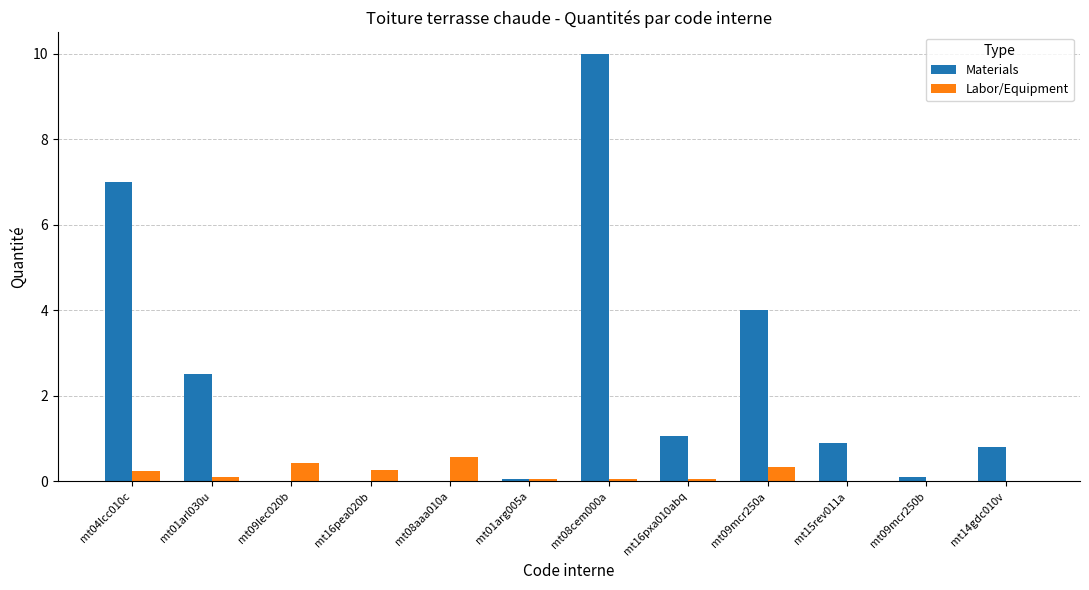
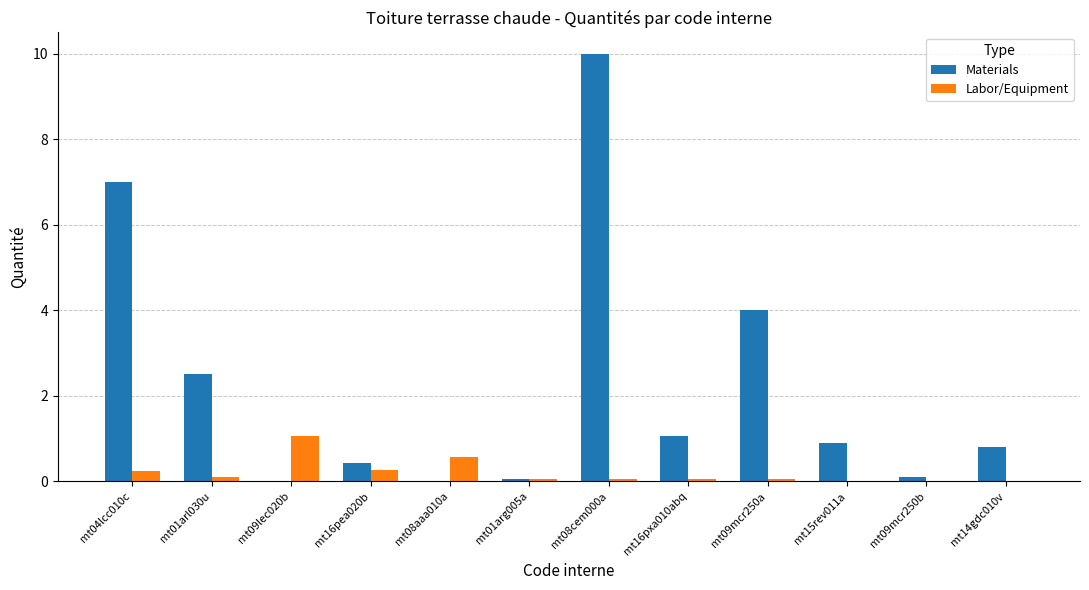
  {
    "Materials": {
      "mt04lcc010c": 7.0,
      "mt01arl030u": 2.5,
-     "mt16pea020b": 0.0,
+     "mt16pea020b": 0.4,
      "mt01arg005a": 0.1,
      "mt08cem000a": 10.0,
      "mt16pxa010abq": 1.1,
      "mt09mcr250a": 4.0,
      "mt15rev011a": 0.9,
      "mt09mcr250b": 0.1,
      "mt14gdc010v": 0.8
    },
    "Labor/Equipment": {
      "mt04lcc010c": 0.2,
      "mt01arl030u": 0.1,
-     "mt09lec020b": 0.4,
+     "mt09lec020b": 1.1,
      "mt16pea020b": 0.3,
      "mt08aaa010a": 0.6,
-     "mt09mcr250a": 0.3,
+     "mt09mcr250a": 0.1,
      "mt15rev011a": 0.0,
      "mt09mcr250b": 0.0,
      "mt14gdc010v": 0.0
    }
  }
